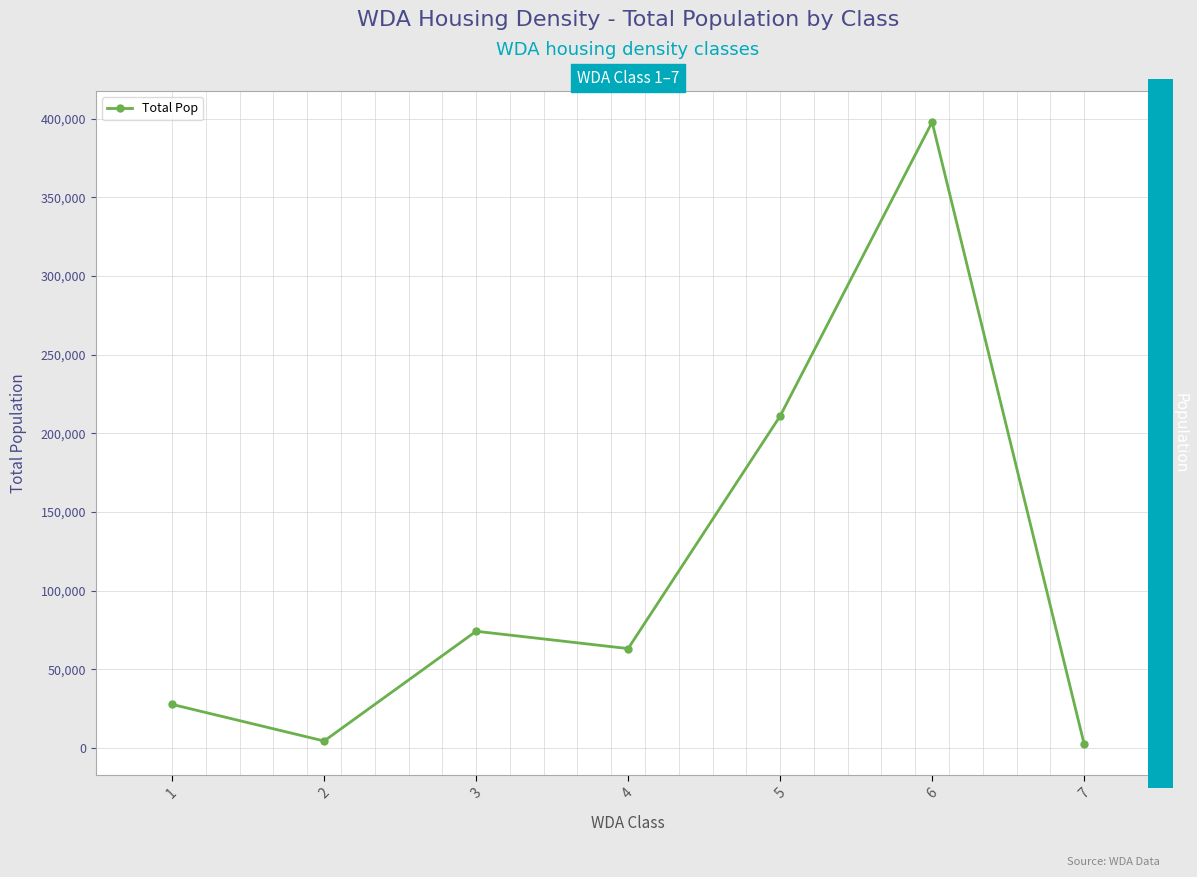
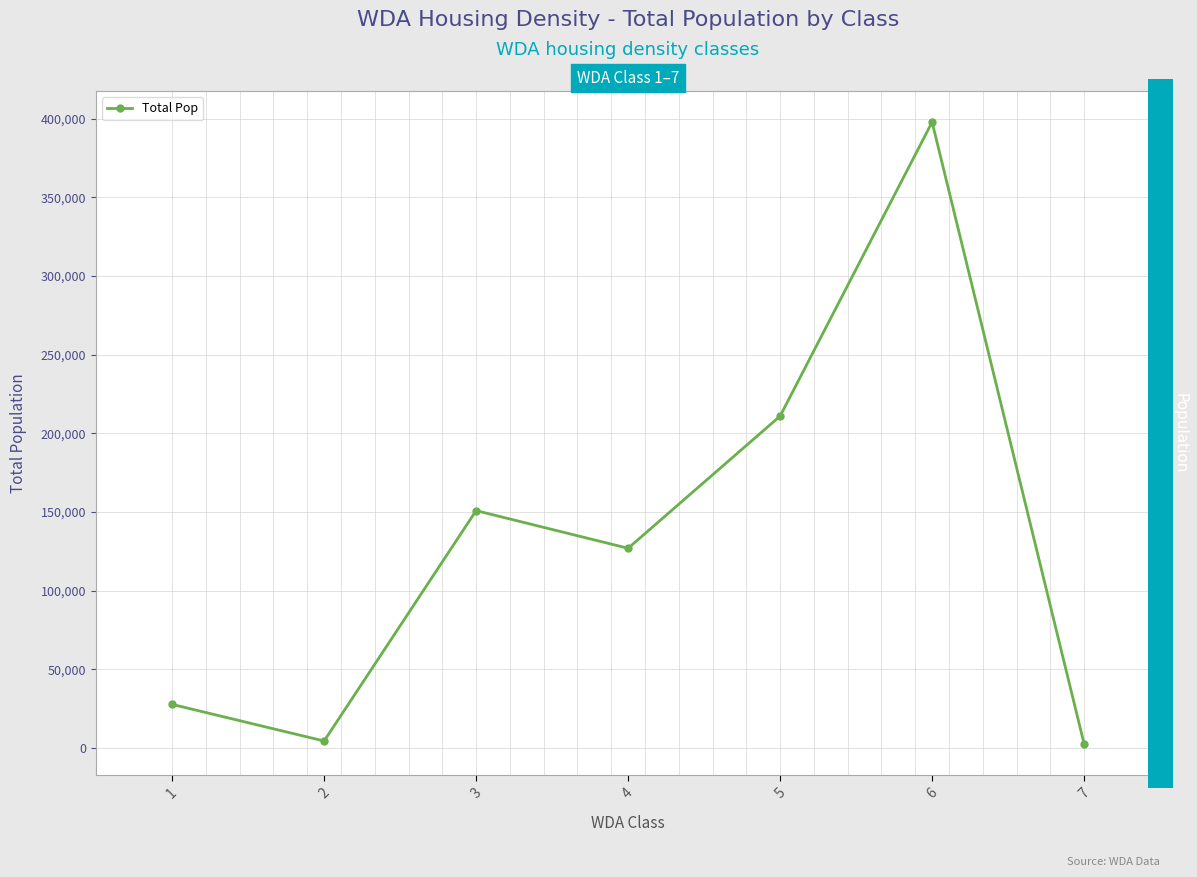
  {
    "1": "28,000",
    "2": "5,000",
-   "3": "74,000",
-   "4": "63,000",
+   "3": "151,000",
+   "4": "127,000",
    "5": "211,000",
    "6": "398,000",
    "7": "3,000"
  }
